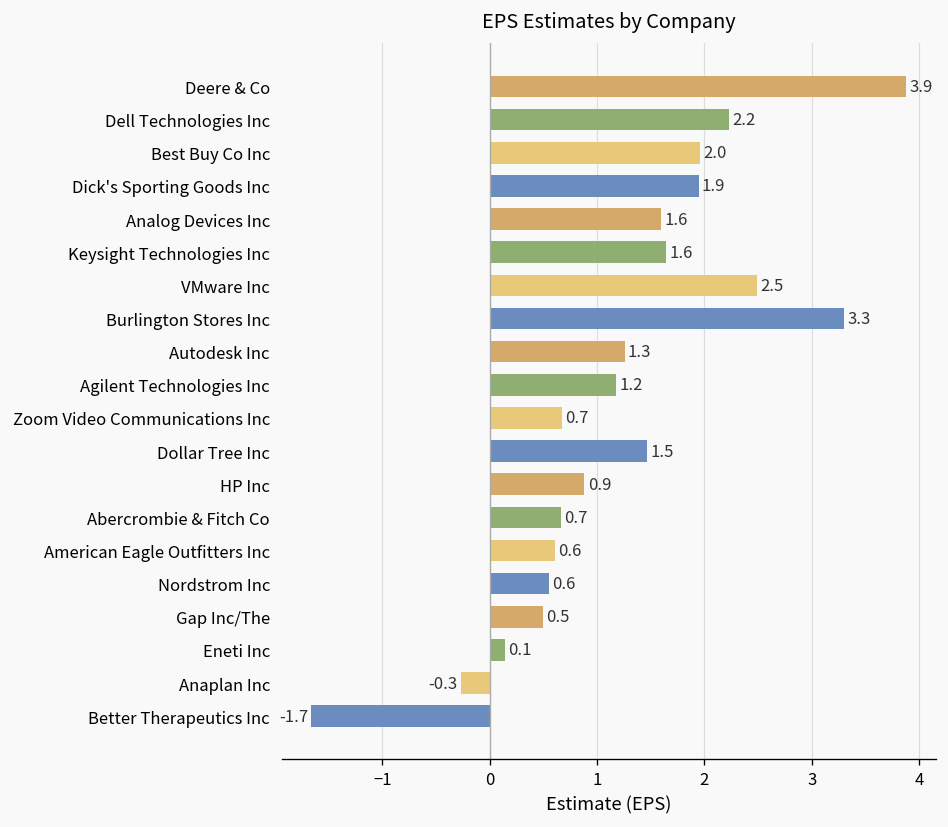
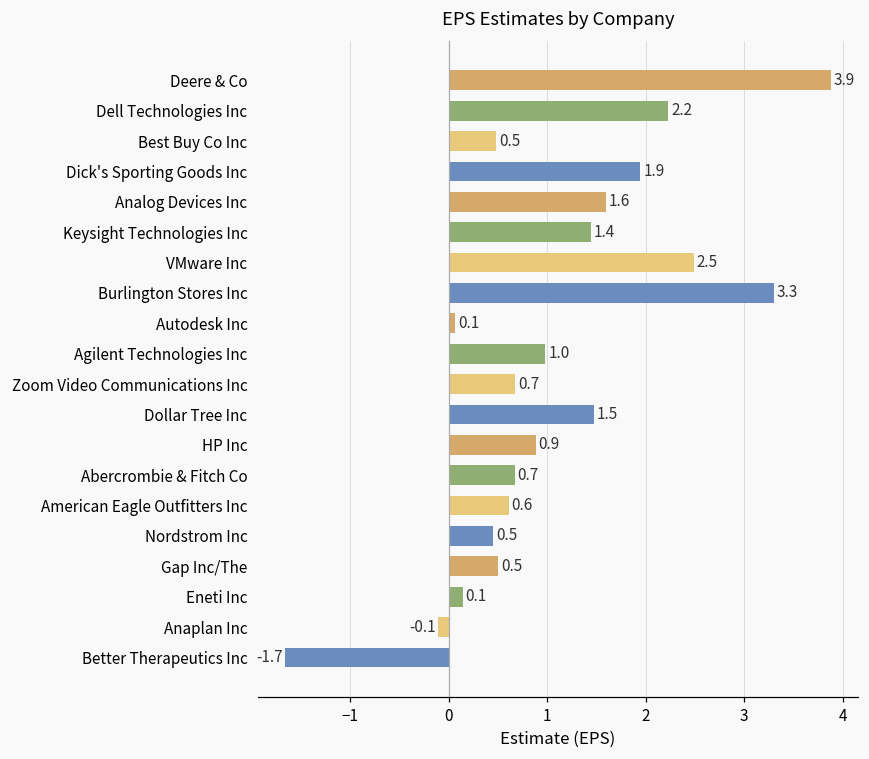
  {
    "Deere & Co": 3.9,
    "Dell Technologies Inc": 2.2,
-   "Best Buy Co Inc": 2.0,
+   "Best Buy Co Inc": 0.5,
    "Dick's Sporting Goods Inc": 1.9,
    "Analog Devices Inc": 1.6,
-   "Keysight Technologies Inc": 1.6,
+   "Keysight Technologies Inc": 1.4,
    "VMware Inc": 2.5,
    "Burlington Stores Inc": 3.3,
-   "Autodesk Inc": 1.3,
-   "Agilent Technologies Inc": 1.2,
+   "Autodesk Inc": 0.1,
+   "Agilent Technologies Inc": 1.0,
    "Zoom Video Communications Inc": 0.7,
    "Dollar Tree Inc": 1.5,
    "HP Inc": 0.9,
    "Abercrombie & Fitch Co": 0.7,
    "American Eagle Outfitters Inc": 0.6,
-   "Nordstrom Inc": 0.6,
+   "Nordstrom Inc": 0.5,
    "Gap Inc/The": 0.5,
    "Eneti Inc": 0.1,
-   "Anaplan Inc": -0.3,
+   "Anaplan Inc": -0.1,
    "Better Therapeutics Inc": -1.7
  }
